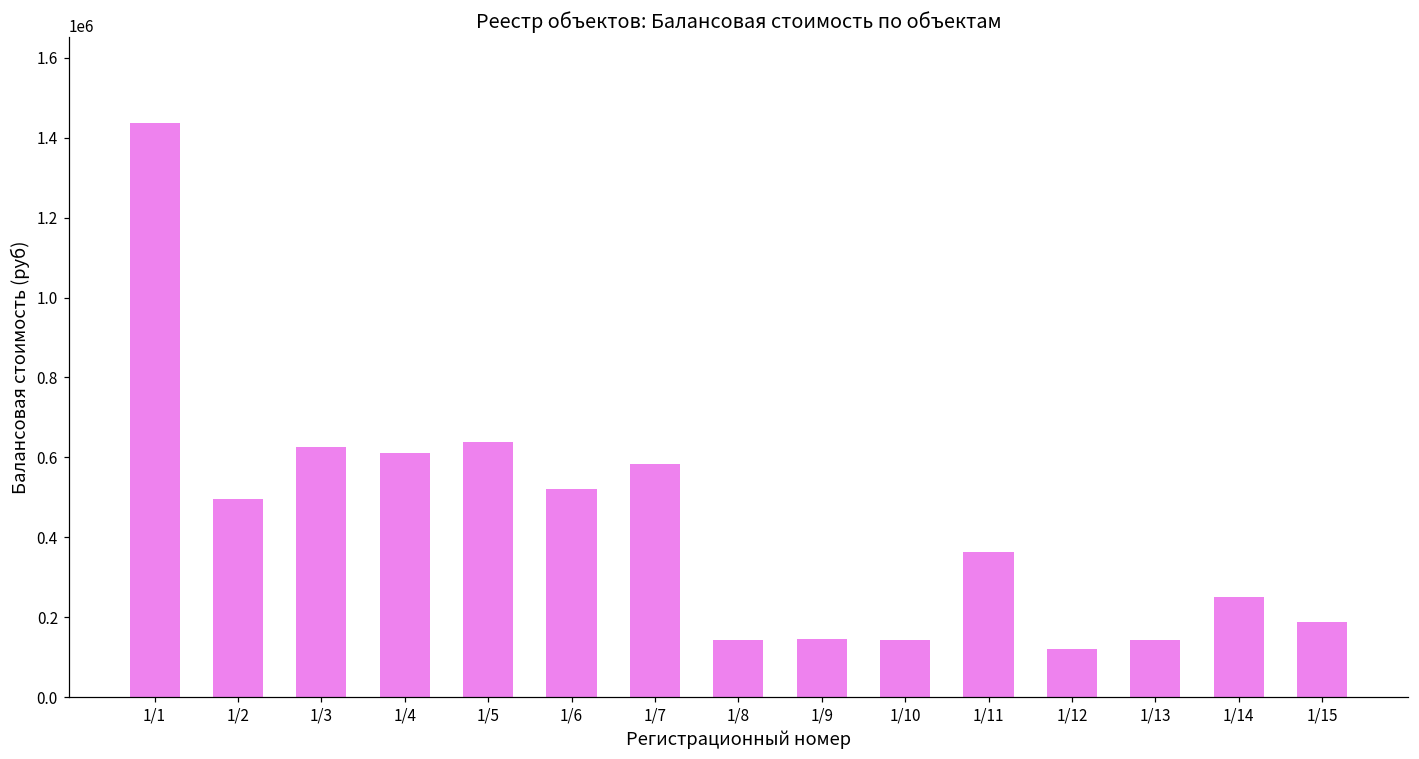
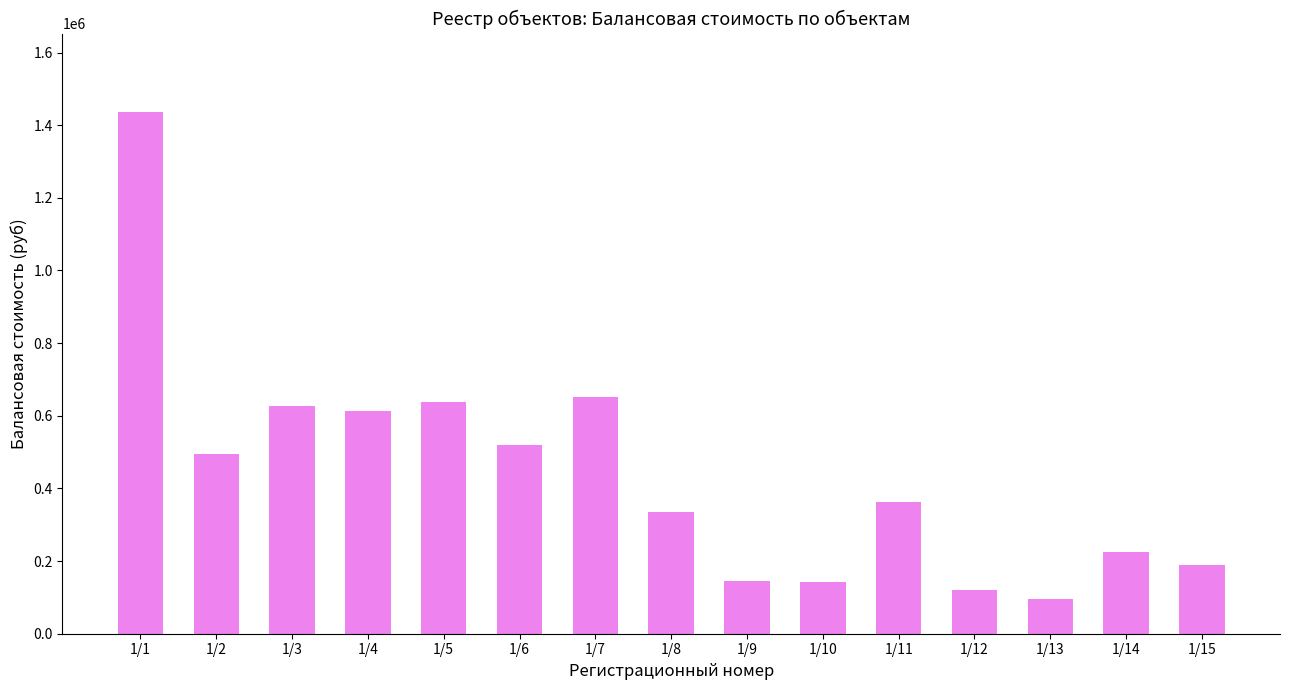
  {
    "1/1": 1440000,
    "1/2": 500000,
    "1/3": 630000,
    "1/4": 610000,
    "1/5": 640000,
    "1/6": 520000,
-   "1/7": 580000,
-   "1/8": 140000,
+   "1/7": 650000,
+   "1/8": 340000,
    "1/9": 150000,
    "1/10": 140000,
    "1/11": 360000,
    "1/12": 120000,
-   "1/13": 140000,
-   "1/14": 250000,
+   "1/13": 90000,
+   "1/14": 220000,
    "1/15": 190000
  }
